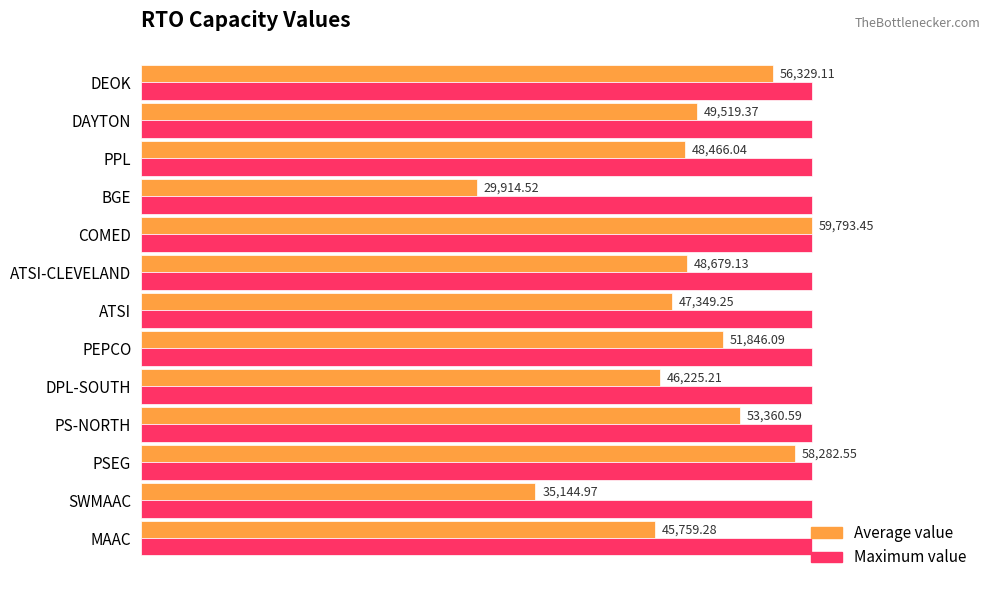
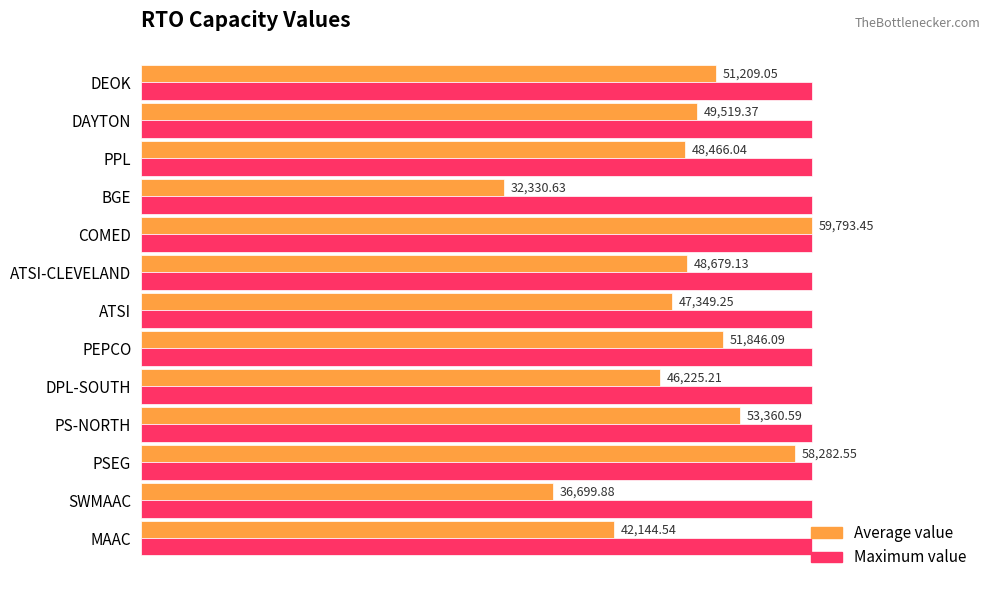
  {
    "Average value": {
-     "DEOK": "56,329.11",
+     "DEOK": "51,209.05",
      "DAYTON": "49,519.37",
      "PPL": "48,466.04",
-     "BGE": "29,914.52",
+     "BGE": "32,330.63",
      "COMED": "59,793.45",
      "ATSI-CLEVELAND": "48,679.13",
      "ATSI": "47,349.25",
      "PEPCO": "51,846.09",
      "DPL-SOUTH": "46,225.21",
      "PS-NORTH": "53,360.59",
      "PSEG": "58,282.55",
-     "SWMAAC": "35,144.97",
-     "MAAC": "45,759.28"
+     "SWMAAC": "36,699.88",
+     "MAAC": "42,144.54"
    }
  }
